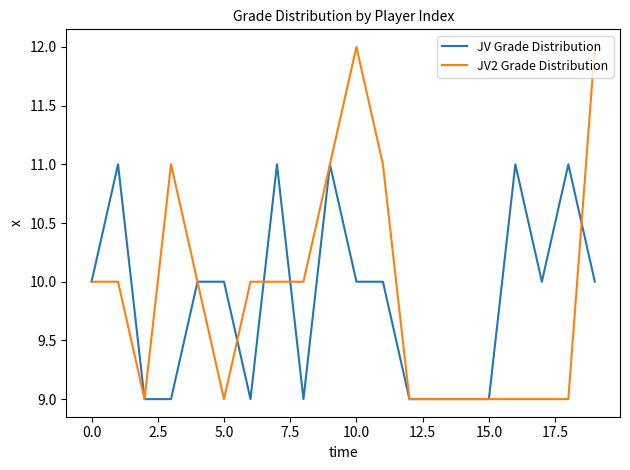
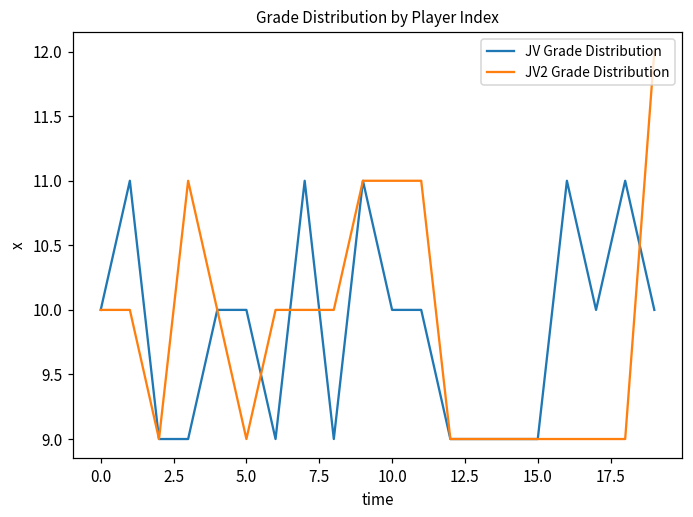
  {
    "JV Grade Distribution": {
      "5.0": 10,
      "10.0": 10
    },
    "JV2 Grade Distribution": {
      "5.0": 9,
-     "10.0": 12
+     "10.0": 11
    }
  }
